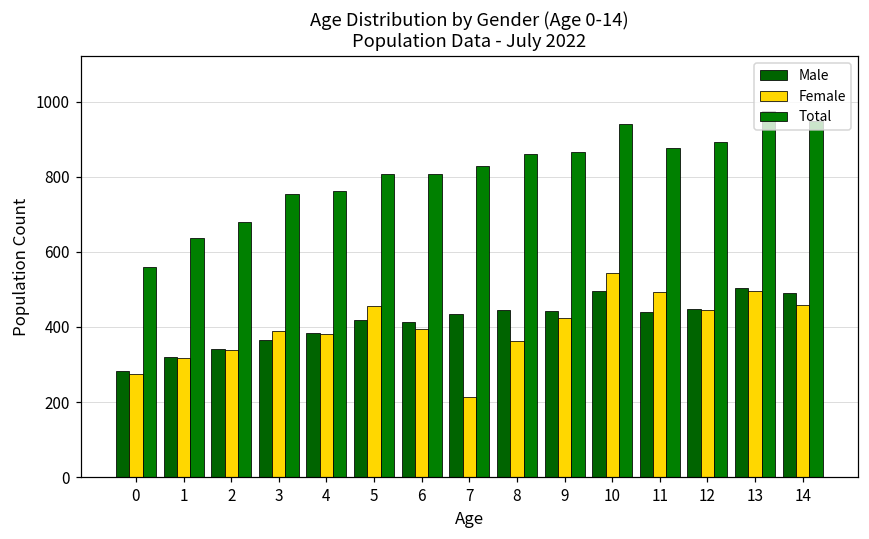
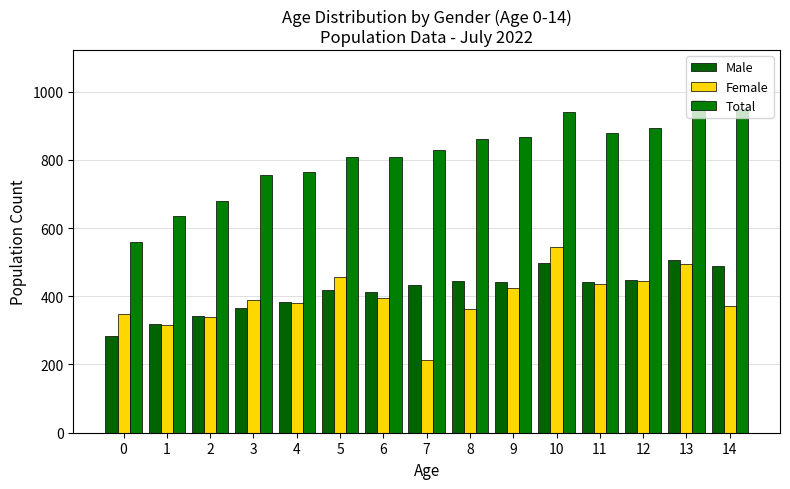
  {
    "Female": {
-     "0": 280,
+     "0": 350,
      "1": 320,
      "2": 340,
      "3": 390,
      "4": 380,
      "5": 460,
      "6": 390,
      "7": 210,
      "8": 360,
      "9": 420,
      "10": 540,
-     "11": 490,
+     "11": 440,
      "12": 450,
      "13": 500,
-     "14": 460
+     "14": 370
    }
  }
